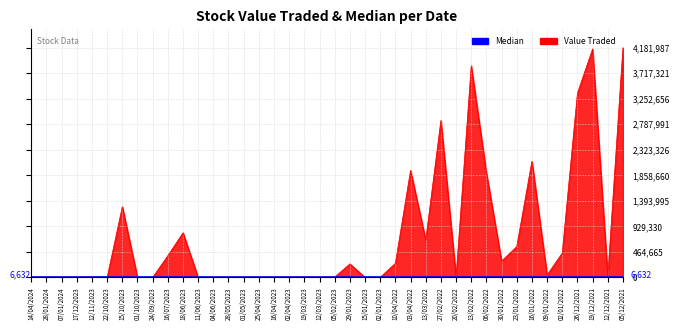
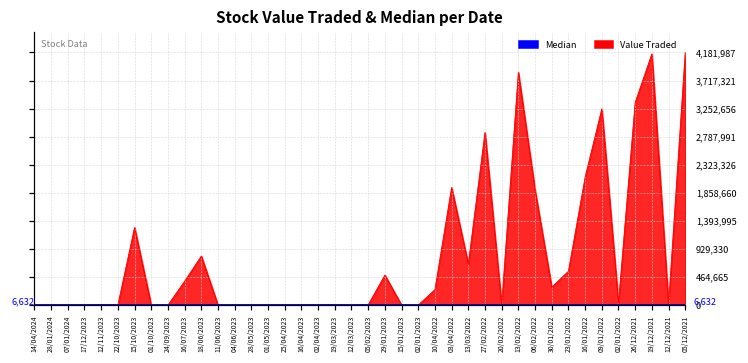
  {
    "28/01/2024": "0",
    "07/01/2024": "0",
    "17/12/2023": "0",
    "12/11/2023": "0",
    "22/10/2023": "0",
    "15/10/2023": "1,300,000",
    "01/10/2023": "0",
    "24/09/2023": "0",
    "16/07/2023": "400,000",
    "18/06/2023": "800,000",
    "11/06/2023": "0",
    "04/06/2023": "0",
    "28/05/2023": "0",
    "01/05/2023": "0",
    "25/04/2023": "0",
    "16/04/2023": "0",
    "02/04/2023": "0",
    "19/03/2023": "0",
    "12/03/2023": "0",
    "05/02/2023": "0",
-   "29/01/2023": "200,000",
+   "29/01/2023": "500,000",
    "15/01/2023": "0",
    "02/01/2023": "0",
    "10/04/2022": "300,000",
    "03/04/2022": "1,900,000",
    "13/03/2022": "700,000",
    "27/02/2022": "2,900,000",
    "20/02/2022": "0",
    "13/02/2022": "3,900,000",
    "06/02/2022": "1,900,000",
    "30/01/2022": "300,000",
    "23/01/2022": "600,000",
    "16/01/2022": "2,100,000",
-   "09/01/2022": "0",
-   "02/01/2022": "400,000",
+   "09/01/2022": "3,200,000",
+   "02/01/2022": "0",
    "26/12/2021": "3,400,000",
    "19/12/2021": "4,200,000",
    "05/12/2021": "4,200,000"
  }
